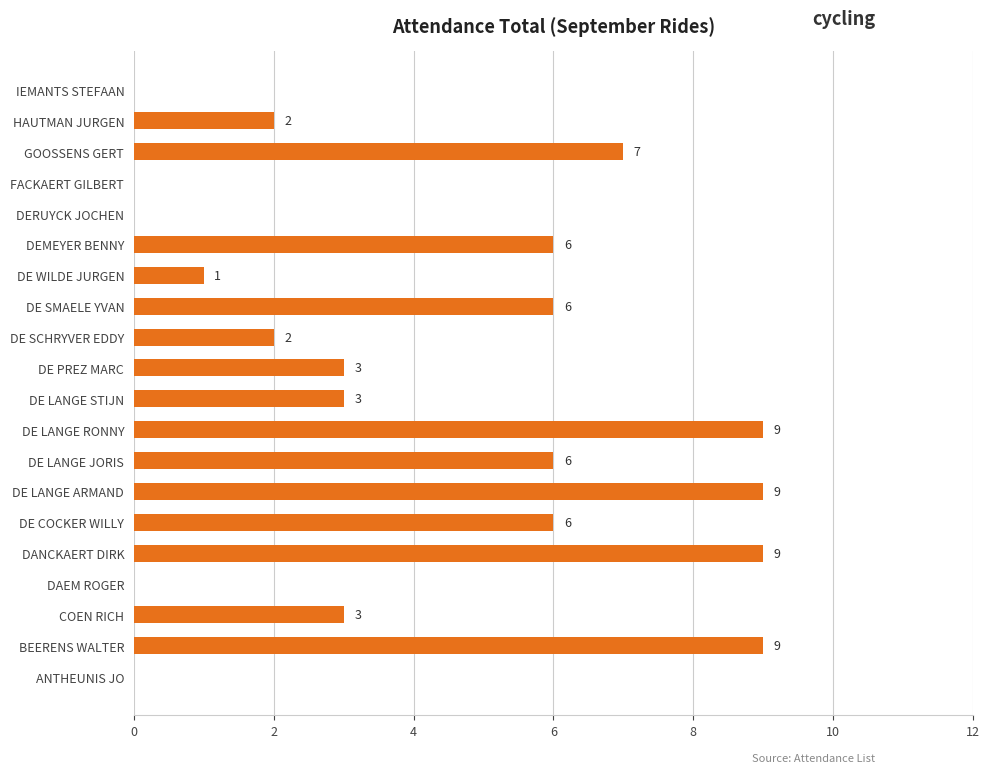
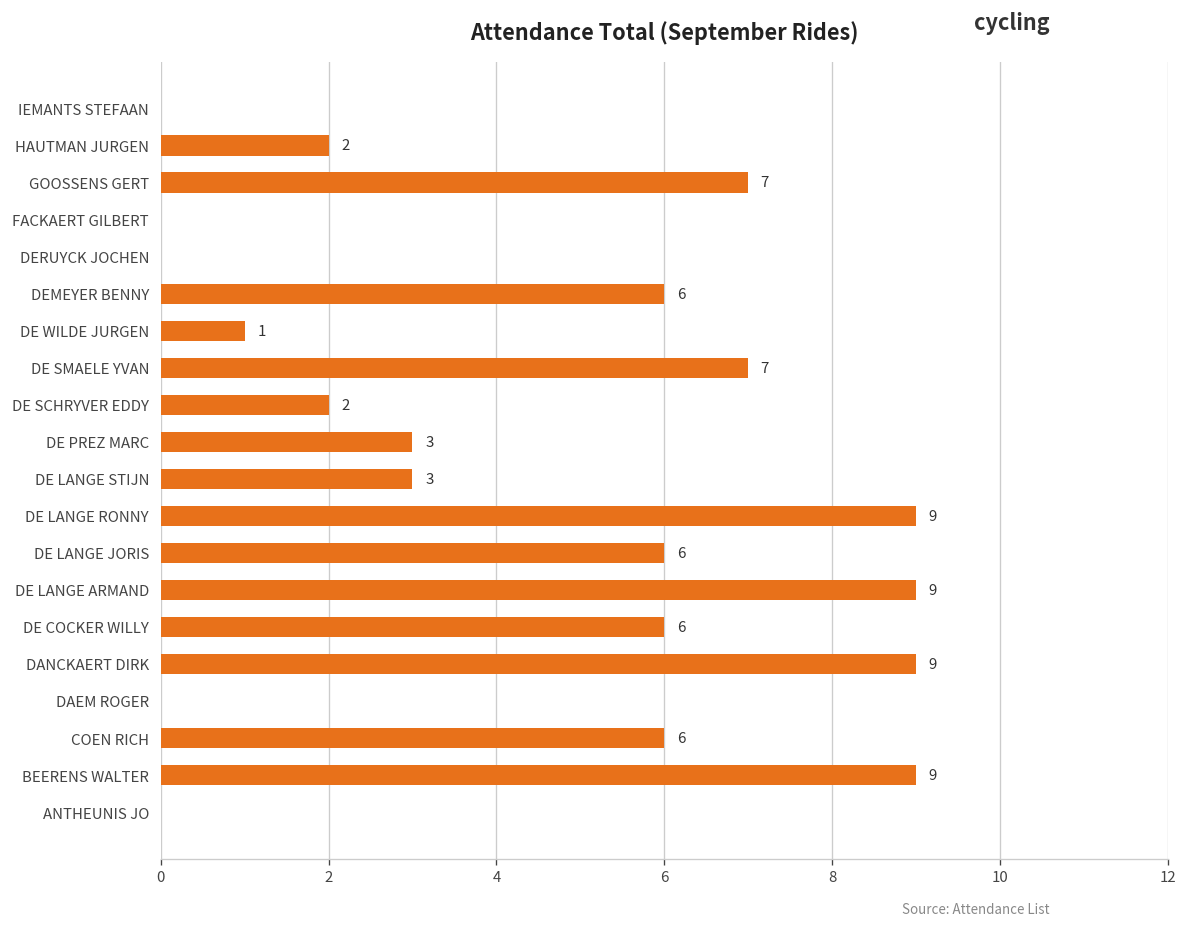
  {
    "HAUTMAN JURGEN": 2,
    "GOOSSENS GERT": 7,
    "DEMEYER BENNY": 6,
    "DE WILDE JURGEN": 1,
-   "DE SMAELE YVAN": 6,
+   "DE SMAELE YVAN": 7,
    "DE SCHRYVER EDDY": 2,
    "DE PREZ MARC": 3,
    "DE LANGE STIJN": 3,
    "DE LANGE RONNY": 9,
    "DE LANGE JORIS": 6,
    "DE LANGE ARMAND": 9,
    "DE COCKER WILLY": 6,
    "DANCKAERT DIRK": 9,
-   "COEN RICH": 3,
+   "COEN RICH": 6,
    "BEERENS WALTER": 9
  }
